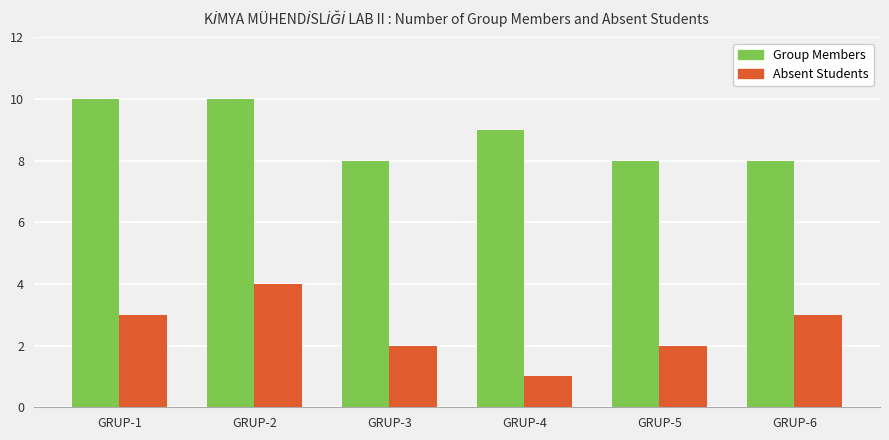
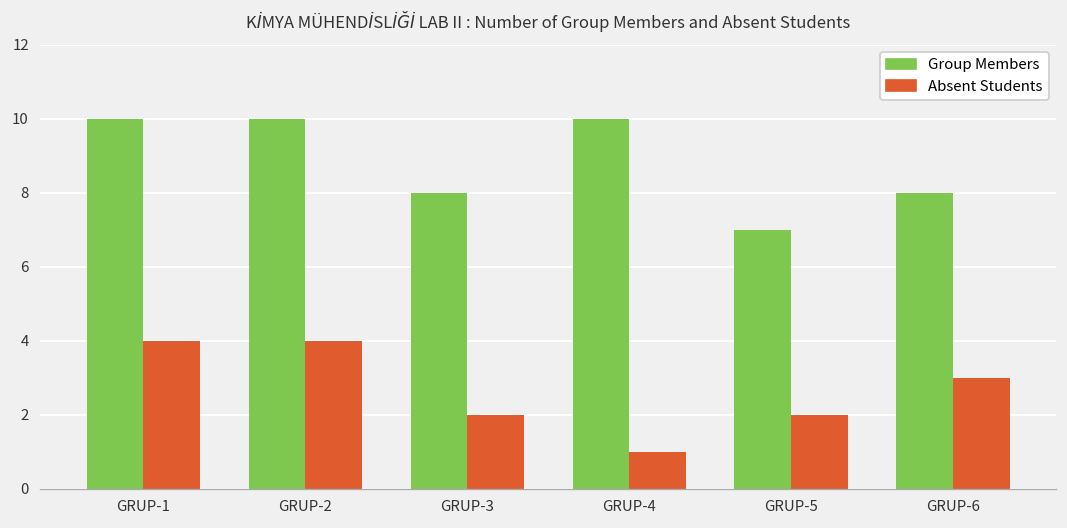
  {
    "Group Members": {
      "GRUP-1": 10,
      "GRUP-2": 10,
      "GRUP-3": 8,
-     "GRUP-4": 9,
-     "GRUP-5": 8,
+     "GRUP-4": 10,
+     "GRUP-5": 7,
      "GRUP-6": 8
    },
    "Absent Students": {
-     "GRUP-1": 3,
+     "GRUP-1": 4,
      "GRUP-2": 4,
      "GRUP-3": 2,
      "GRUP-4": 1,
      "GRUP-5": 2,
      "GRUP-6": 3
    }
  }
